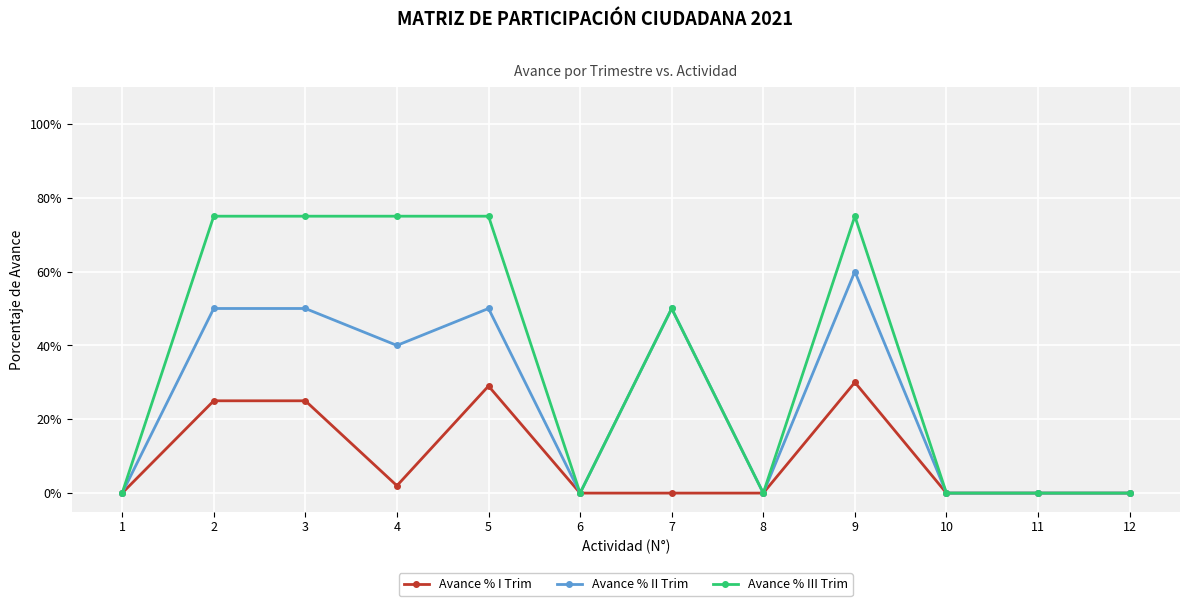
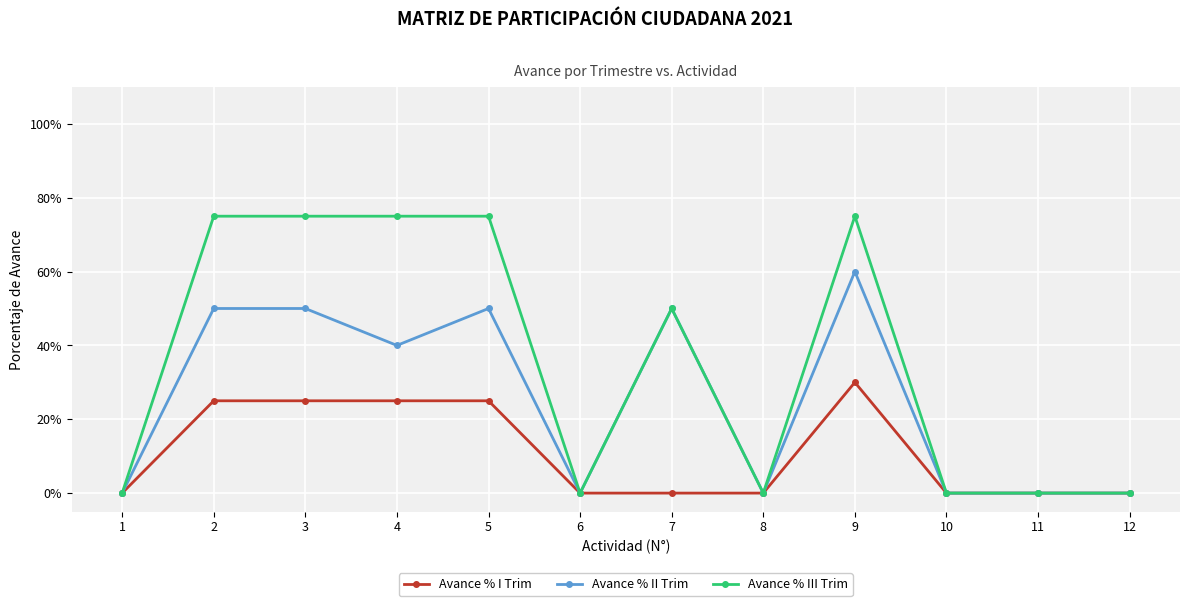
  {
    "Avance % I Trim": {
      "2": "25%",
      "3": "25%",
-     "4": "2%",
-     "5": "29%",
+     "4": "25%",
+     "5": "25%",
      "7": "0%",
      "9": "30%"
    },
    "Avance % II Trim": {
      "2": "50%",
      "3": "50%",
      "4": "40%",
      "5": "50%",
      "9": "60%"
    },
    "Avance % III Trim": {
      "2": "75%",
      "3": "75%",
      "4": "75%",
      "5": "75%",
      "9": "75%"
    }
  }
